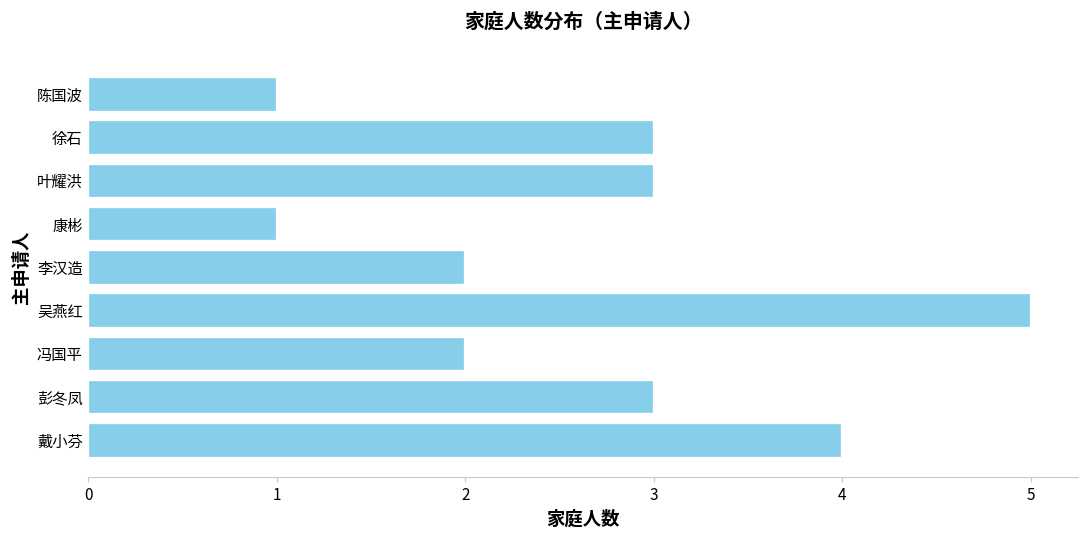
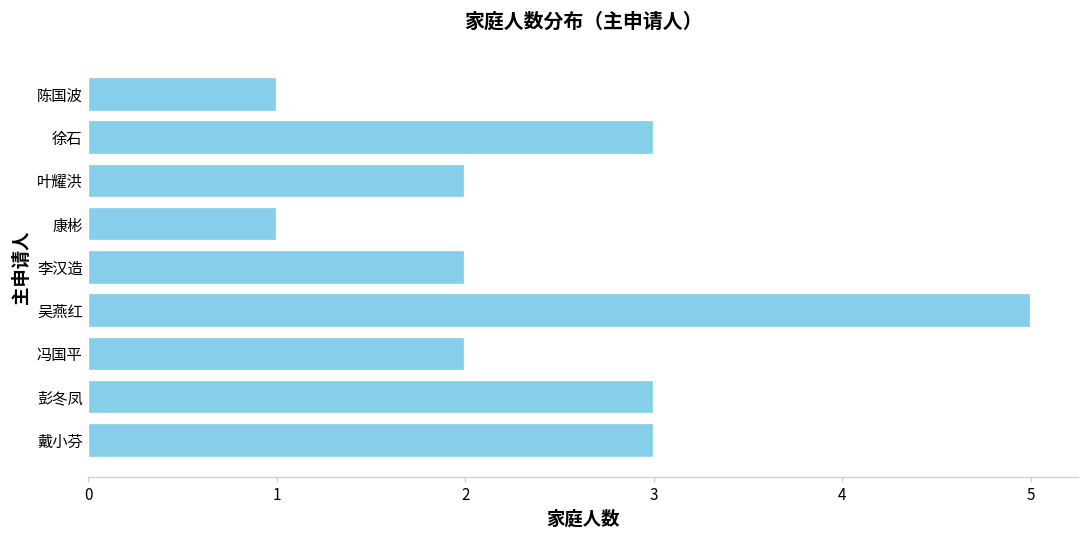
  {
    "陈国波": 1,
    "徐石": 3,
-   "叶耀洪": 3,
+   "叶耀洪": 2,
    "康彬": 1,
    "李汉造": 2,
    "吴燕红": 5,
    "冯国平": 2,
    "彭冬凤": 3,
-   "戴小芬": 4
+   "戴小芬": 3
  }
